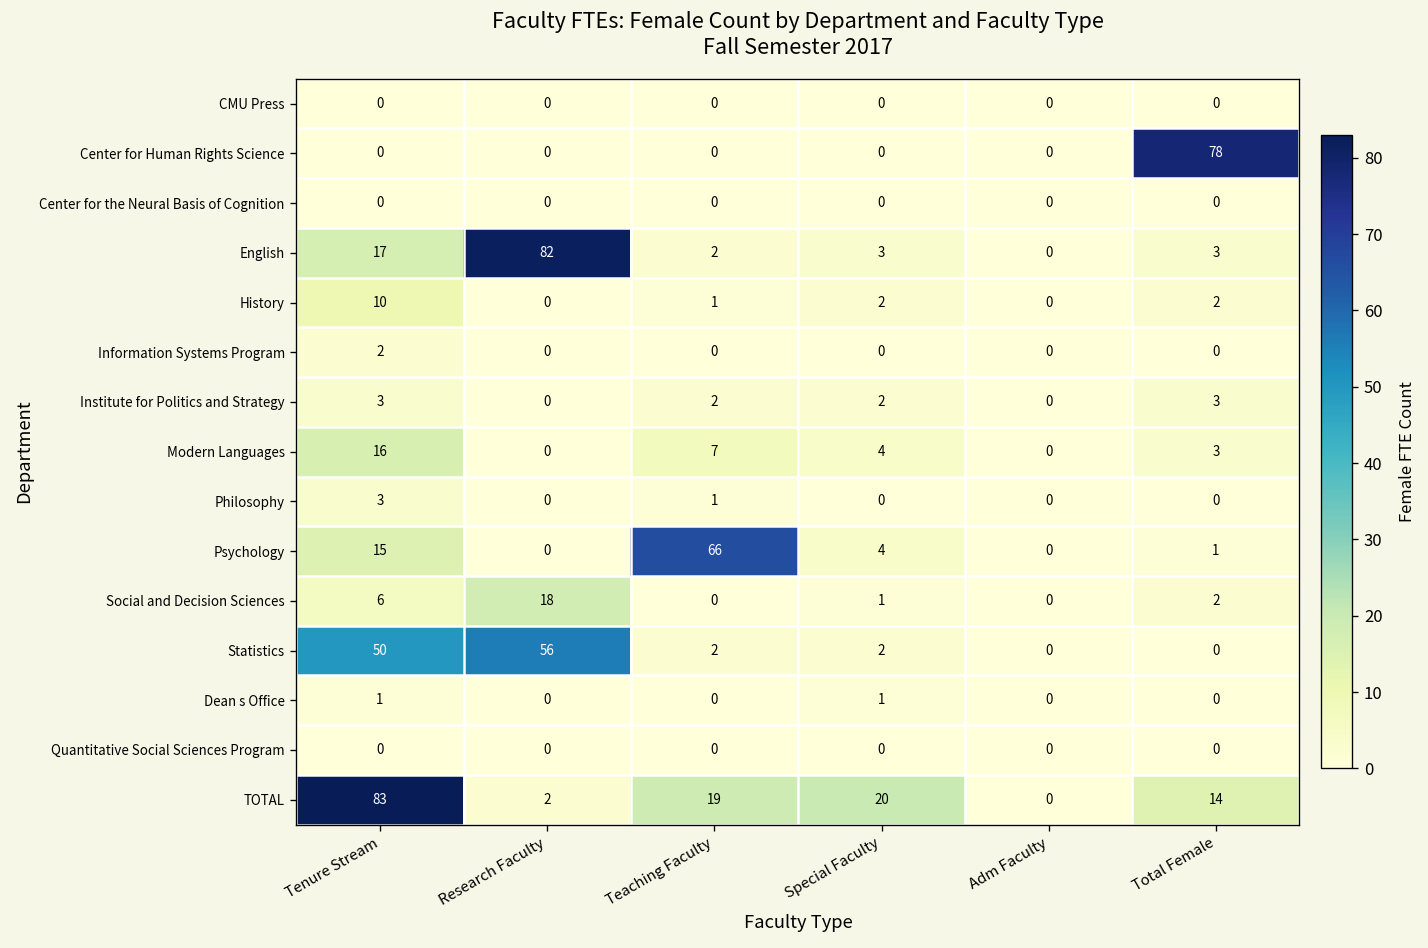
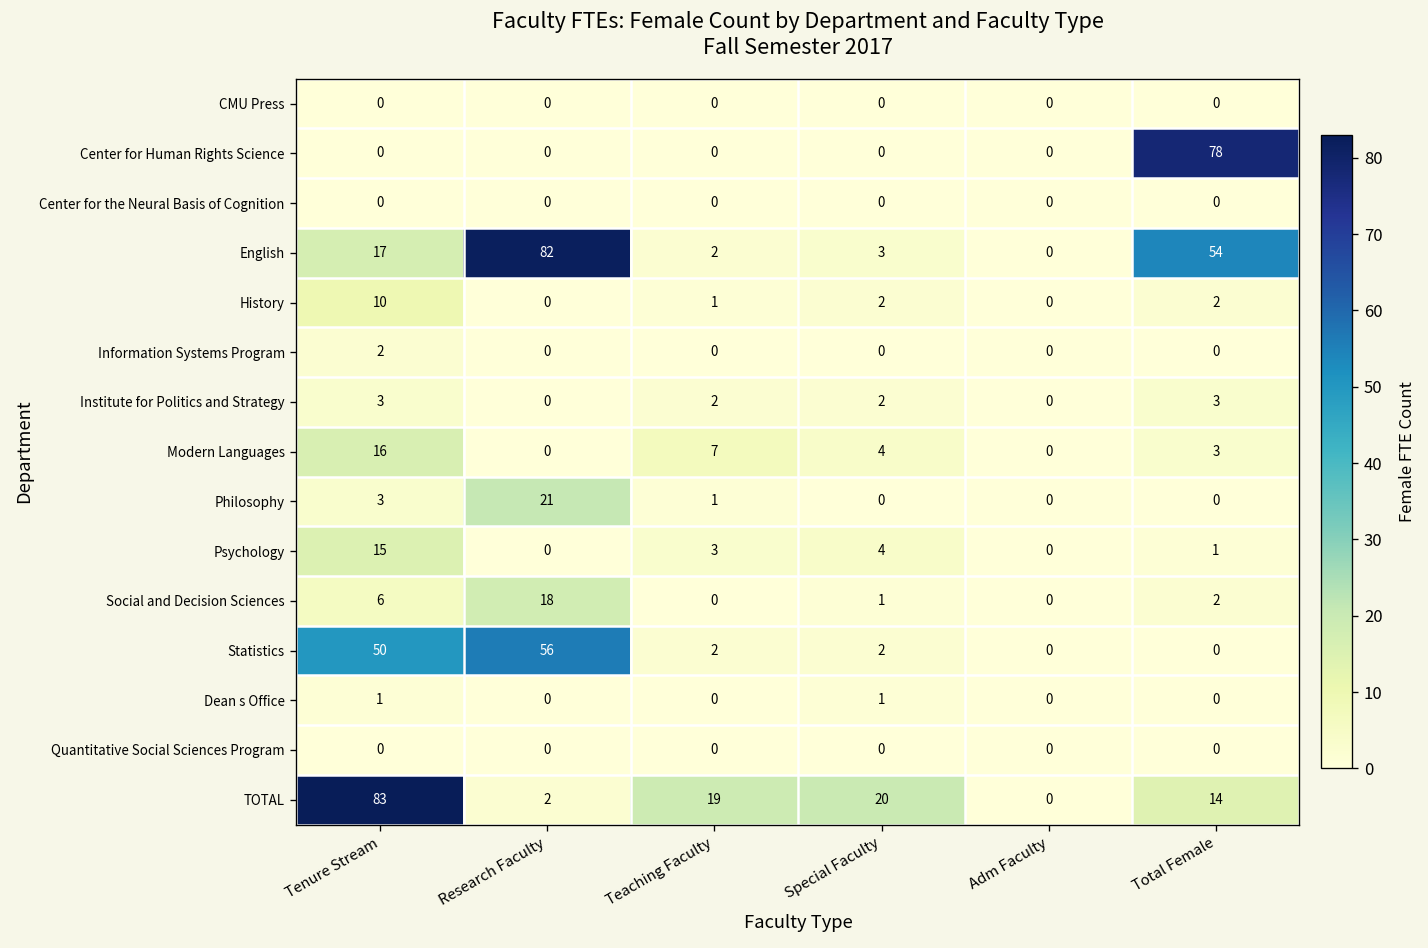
  {
    "CMU Press": {
      "Tenure Stream": 0,
      "Research Faculty": 0,
      "Teaching Faculty": 0,
      "Special Faculty": 0,
      "Adm Faculty": 0,
      "Total Female": 0
    },
    "Center for Human Rights Science": {
      "Tenure Stream": 0,
      "Research Faculty": 0,
      "Teaching Faculty": 0,
      "Special Faculty": 0,
      "Adm Faculty": 0,
      "Total Female": 78
    },
    "Center for the Neural Basis of Cognition": {
      "Tenure Stream": 0,
      "Research Faculty": 0,
      "Teaching Faculty": 0,
      "Special Faculty": 0,
      "Adm Faculty": 0,
      "Total Female": 0
    },
    "English": {
      "Tenure Stream": 17,
      "Research Faculty": 82,
      "Teaching Faculty": 2,
      "Special Faculty": 3,
      "Adm Faculty": 0,
-     "Total Female": 3
+     "Total Female": 54
    },
    "History": {
      "Tenure Stream": 10,
      "Research Faculty": 0,
      "Teaching Faculty": 1,
      "Special Faculty": 2,
      "Adm Faculty": 0,
      "Total Female": 2
    },
    "Information Systems Program": {
      "Tenure Stream": 2,
      "Research Faculty": 0,
      "Teaching Faculty": 0,
      "Special Faculty": 0,
      "Adm Faculty": 0,
      "Total Female": 0
    },
    "Institute for Politics and Strategy": {
      "Tenure Stream": 3,
      "Research Faculty": 0,
      "Teaching Faculty": 2,
      "Special Faculty": 2,
      "Adm Faculty": 0,
      "Total Female": 3
    },
    "Modern Languages": {
      "Tenure Stream": 16,
      "Research Faculty": 0,
      "Teaching Faculty": 7,
      "Special Faculty": 4,
      "Adm Faculty": 0,
      "Total Female": 3
    },
    "Philosophy": {
      "Tenure Stream": 3,
-     "Research Faculty": 0,
+     "Research Faculty": 21,
      "Teaching Faculty": 1,
      "Special Faculty": 0,
      "Adm Faculty": 0,
      "Total Female": 0
    },
    "Psychology": {
      "Tenure Stream": 15,
      "Research Faculty": 0,
-     "Teaching Faculty": 66,
+     "Teaching Faculty": 3,
      "Special Faculty": 4,
      "Adm Faculty": 0,
      "Total Female": 1
    },
    "Social and Decision Sciences": {
      "Tenure Stream": 6,
      "Research Faculty": 18,
      "Teaching Faculty": 0,
      "Special Faculty": 1,
      "Adm Faculty": 0,
      "Total Female": 2
    },
    "Statistics": {
      "Tenure Stream": 50,
      "Research Faculty": 56,
      "Teaching Faculty": 2,
      "Special Faculty": 2,
      "Adm Faculty": 0,
      "Total Female": 0
    },
    "Dean s Office": {
      "Tenure Stream": 1,
      "Research Faculty": 0,
      "Teaching Faculty": 0,
      "Special Faculty": 1,
      "Adm Faculty": 0,
      "Total Female": 0
    },
    "Quantitative Social Sciences Program": {
      "Tenure Stream": 0,
      "Research Faculty": 0,
      "Teaching Faculty": 0,
      "Special Faculty": 0,
      "Adm Faculty": 0,
      "Total Female": 0
    },
    "TOTAL": {
      "Tenure Stream": 83,
      "Research Faculty": 2,
      "Teaching Faculty": 19,
      "Special Faculty": 20,
      "Adm Faculty": 0,
      "Total Female": 14
    }
  }
